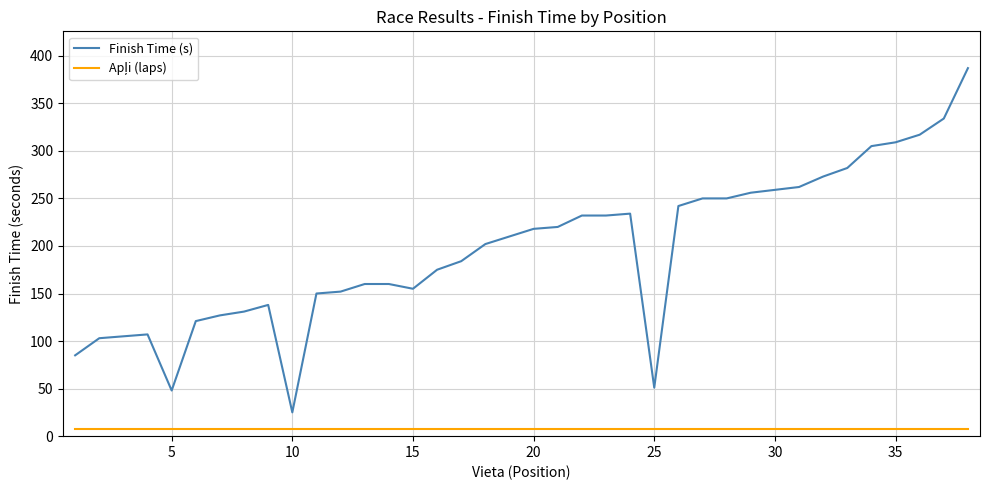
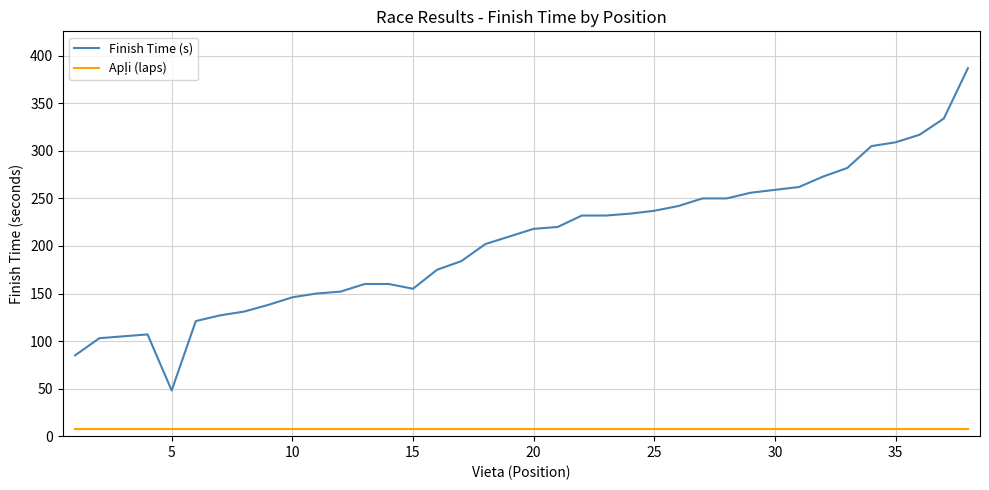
  {
    "Finish Time (s)": {
      "5": 50,
-     "10": 30,
+     "10": 150,
      "15": 160,
      "20": 220,
-     "25": 50,
+     "25": 240,
      "30": 260,
      "35": 310
    },
    "Apļi (laps)": {
      "5": 10,
      "10": 10,
      "15": 10,
      "20": 10,
      "25": 10,
      "30": 10,
      "35": 10
    }
  }
